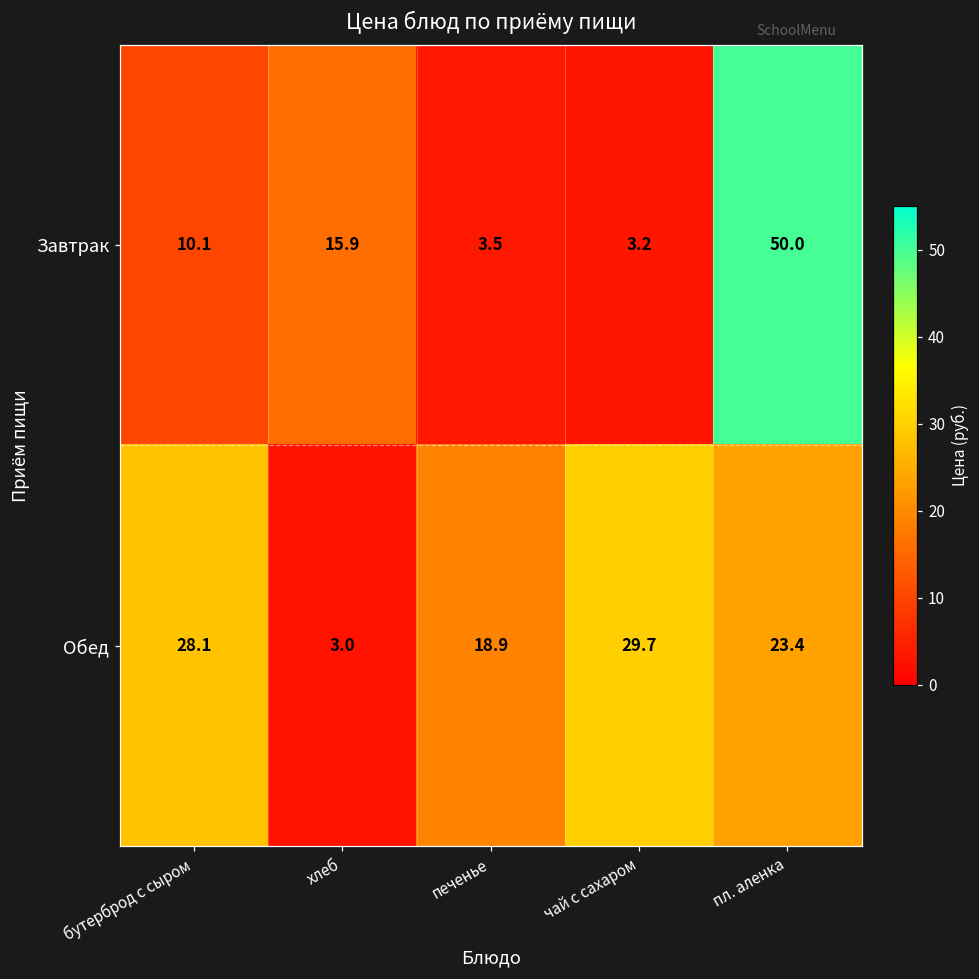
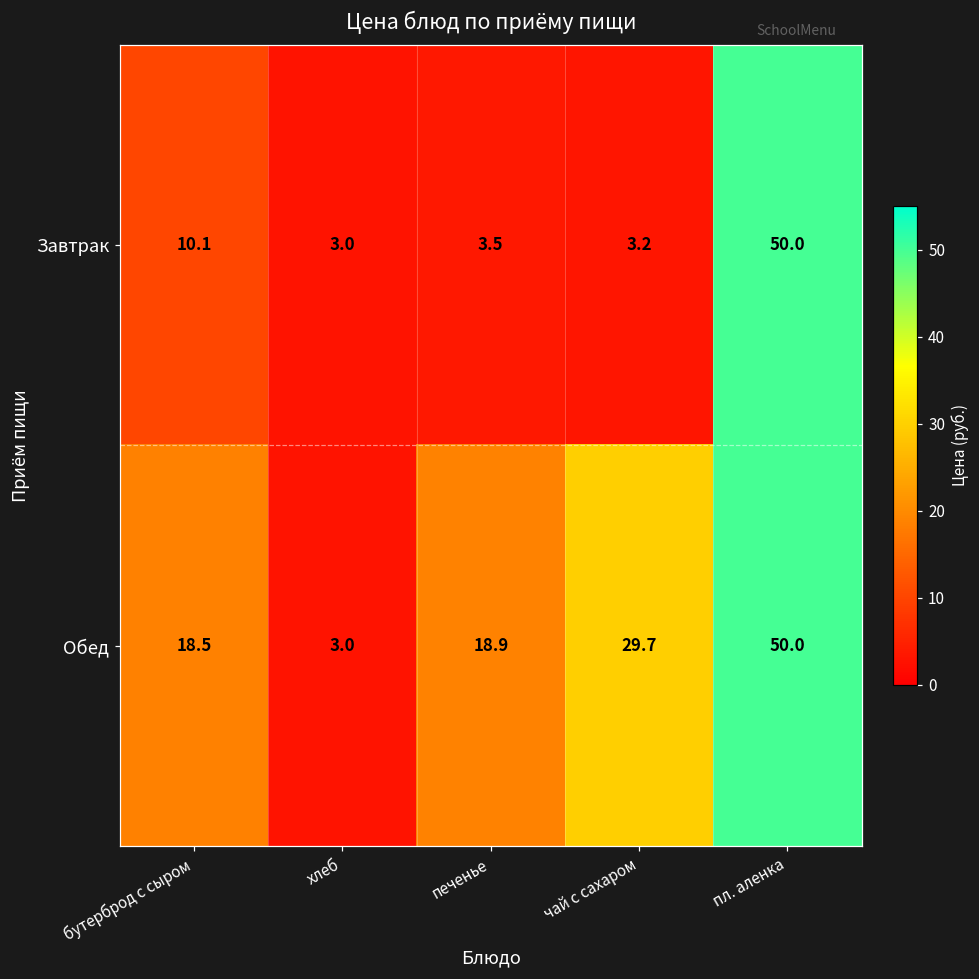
  {
    "Завтрак": {
      "бутерброд с сыром": 10.1,
-     "хлеб": 15.9,
+     "хлеб": 3.0,
      "печенье": 3.5,
      "чай с сахаром": 3.2,
      "пл. аленка": 50.0
    },
    "Обед": {
-     "бутерброд с сыром": 28.1,
+     "бутерброд с сыром": 18.5,
      "хлеб": 3.0,
      "печенье": 18.9,
      "чай с сахаром": 29.7,
-     "пл. аленка": 23.4
+     "пл. аленка": 50.0
    }
  }
